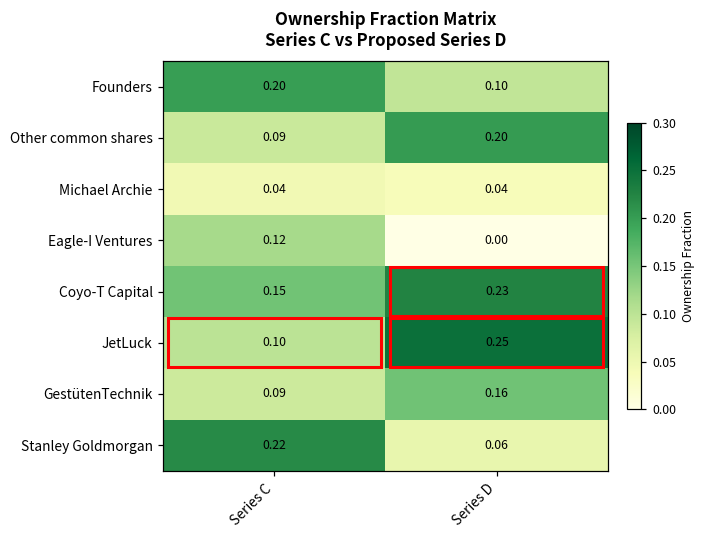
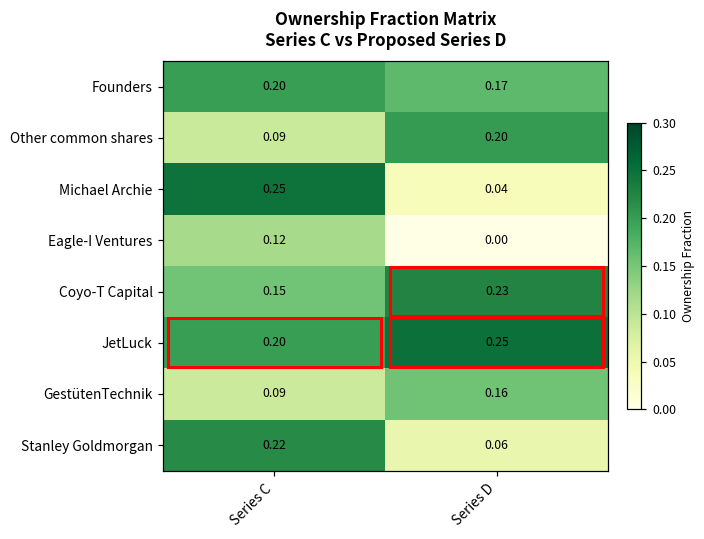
  {
    "Founders": {
      "Series C": 0.20,
-     "Series D": 0.10
+     "Series D": 0.17
    },
    "Other common shares": {
      "Series C": 0.09,
      "Series D": 0.20
    },
    "Michael Archie": {
-     "Series C": 0.04,
+     "Series C": 0.25,
      "Series D": 0.04
    },
    "Eagle-I Ventures": {
      "Series C": 0.12,
      "Series D": 0.00
    },
    "Coyo-T Capital": {
      "Series C": 0.15,
      "Series D": 0.23
    },
    "JetLuck": {
-     "Series C": 0.10,
+     "Series C": 0.20,
      "Series D": 0.25
    },
    "GestütenTechnik": {
      "Series C": 0.09,
      "Series D": 0.16
    },
    "Stanley Goldmorgan": {
      "Series C": 0.22,
      "Series D": 0.06
    }
  }
